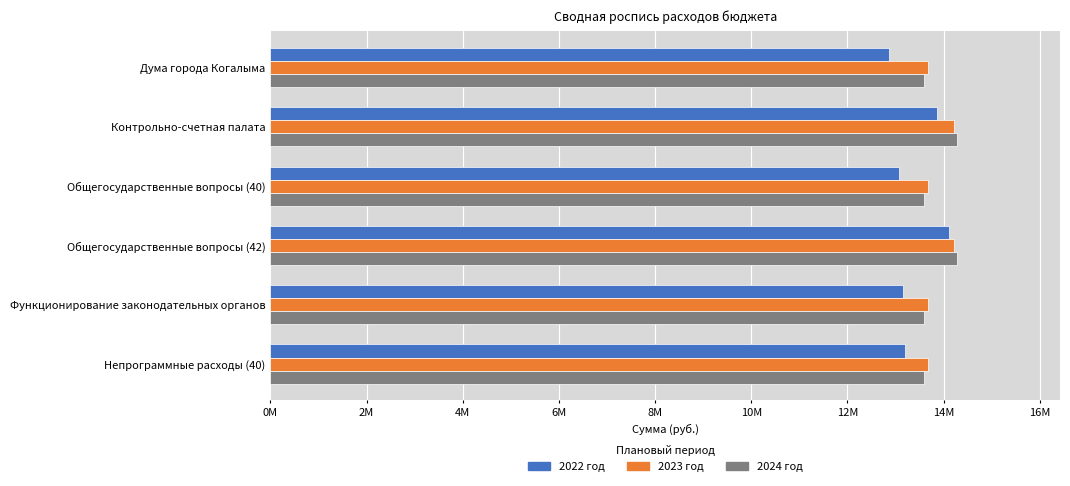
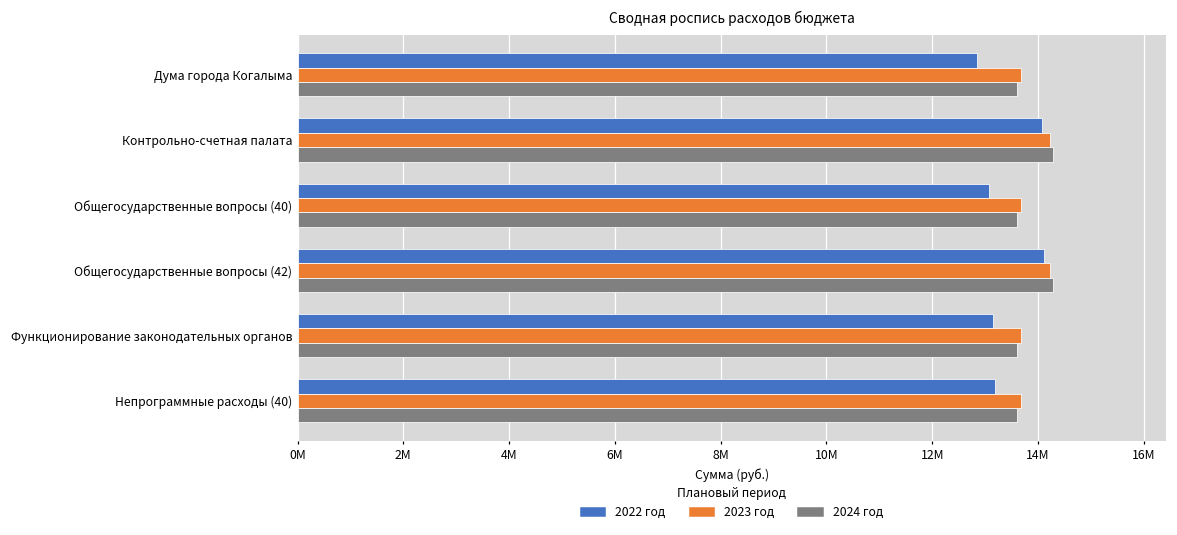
  {
    "2022 год": {
      "Дума города Когалыма": 12900000,
-     "Контрольно-счетная палата": 13900000,
+     "Контрольно-счетная палата": 14100000,
      "Общегосударственные вопросы (40)": 13100000,
      "Общегосударственные вопросы (42)": 14100000,
      "Функционирование законодательных органов": 13200000,
      "Непрограммные расходы (40)": 13200000
    },
    "2023 год": {
      "Дума города Когалыма": 13700000,
      "Контрольно-счетная палата": 14200000,
      "Общегосударственные вопросы (40)": 13700000,
      "Общегосударственные вопросы (42)": 14200000,
      "Функционирование законодательных органов": 13700000,
      "Непрограммные расходы (40)": 13700000
    },
    "2024 год": {
      "Дума города Когалыма": 13600000,
      "Контрольно-счетная палата": 14300000,
      "Общегосударственные вопросы (40)": 13600000,
      "Общегосударственные вопросы (42)": 14300000,
      "Функционирование законодательных органов": 13600000,
      "Непрограммные расходы (40)": 13600000
    }
  }
